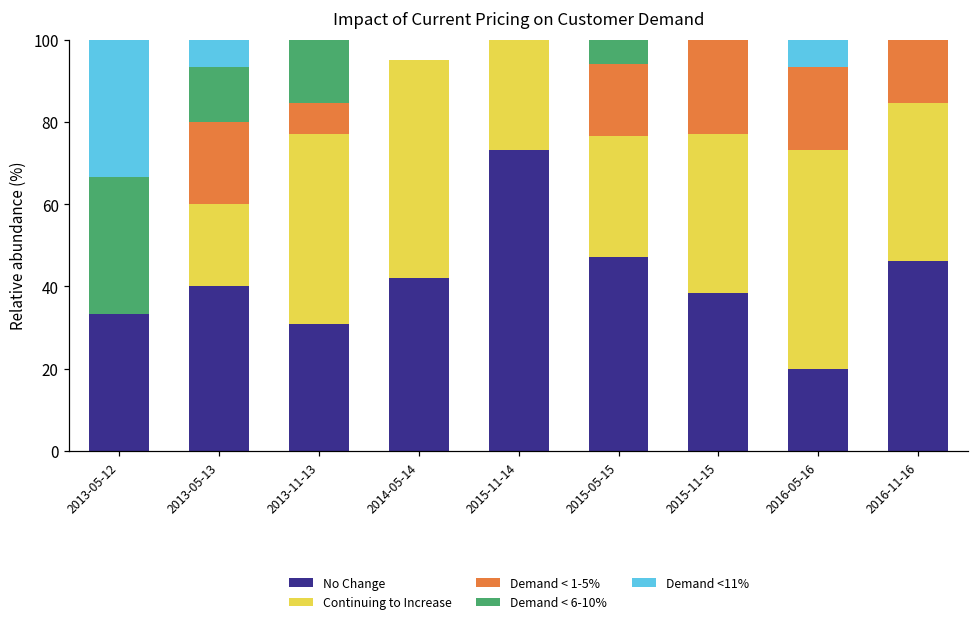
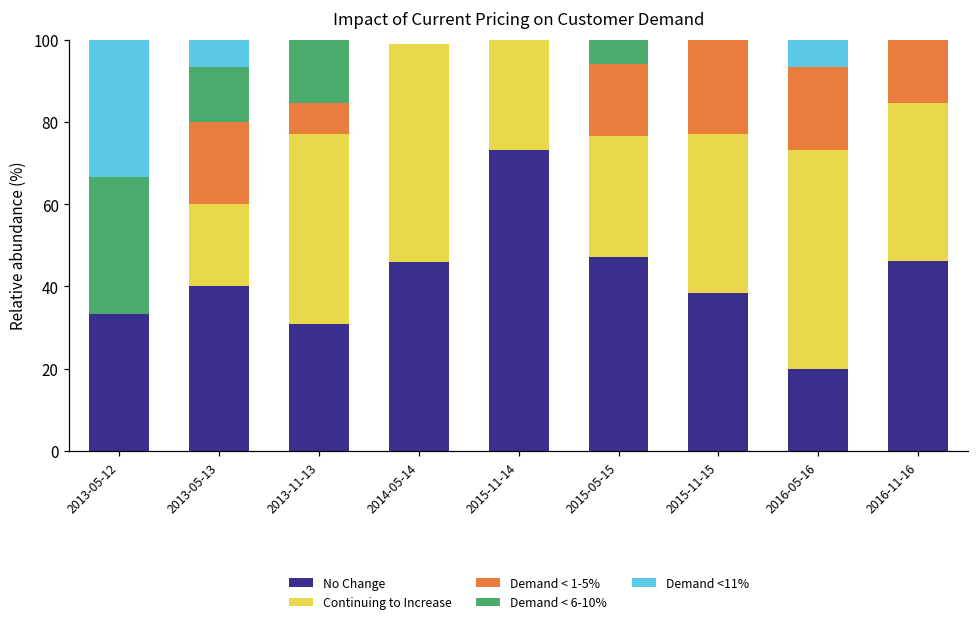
  {
    "No Change": {
      "2013-05-12": 33,
      "2013-05-13": 40,
      "2013-11-13": 31,
-     "2014-05-14": 42,
+     "2014-05-14": 46,
      "2015-11-14": 73,
      "2015-05-15": 47,
      "2015-11-15": 39,
      "2016-05-16": 20,
      "2016-11-16": 46
    },
    "Continuing to Increase": {
      "2013-05-12": 0,
      "2013-05-13": 20,
      "2013-11-13": 46,
      "2014-05-14": 53,
      "2015-11-14": 27,
      "2015-05-15": 29,
      "2015-11-15": 39,
      "2016-05-16": 53,
      "2016-11-16": 39
    },
    "Demand < 1-5%": {
      "2013-05-12": 0,
      "2013-05-13": 20,
      "2013-11-13": 8,
      "2014-05-14": 0,
      "2015-11-14": 0,
      "2015-05-15": 18,
      "2015-11-15": 23,
      "2016-05-16": 20,
      "2016-11-16": 15
    },
    "Demand < 6-10%": {
      "2013-05-12": 33,
      "2013-05-13": 13,
      "2013-11-13": 15,
      "2014-05-14": 0,
      "2015-11-14": 0,
      "2015-05-15": 6,
      "2015-11-15": 0,
      "2016-05-16": 0,
      "2016-11-16": 0
    },
    "Demand <11%": {
      "2013-05-12": 33,
      "2013-05-13": 7,
      "2013-11-13": 0,
      "2014-05-14": 0,
      "2015-11-14": 0,
      "2015-05-15": 0,
      "2015-11-15": 0,
      "2016-05-16": 7,
      "2016-11-16": 0
    }
  }
